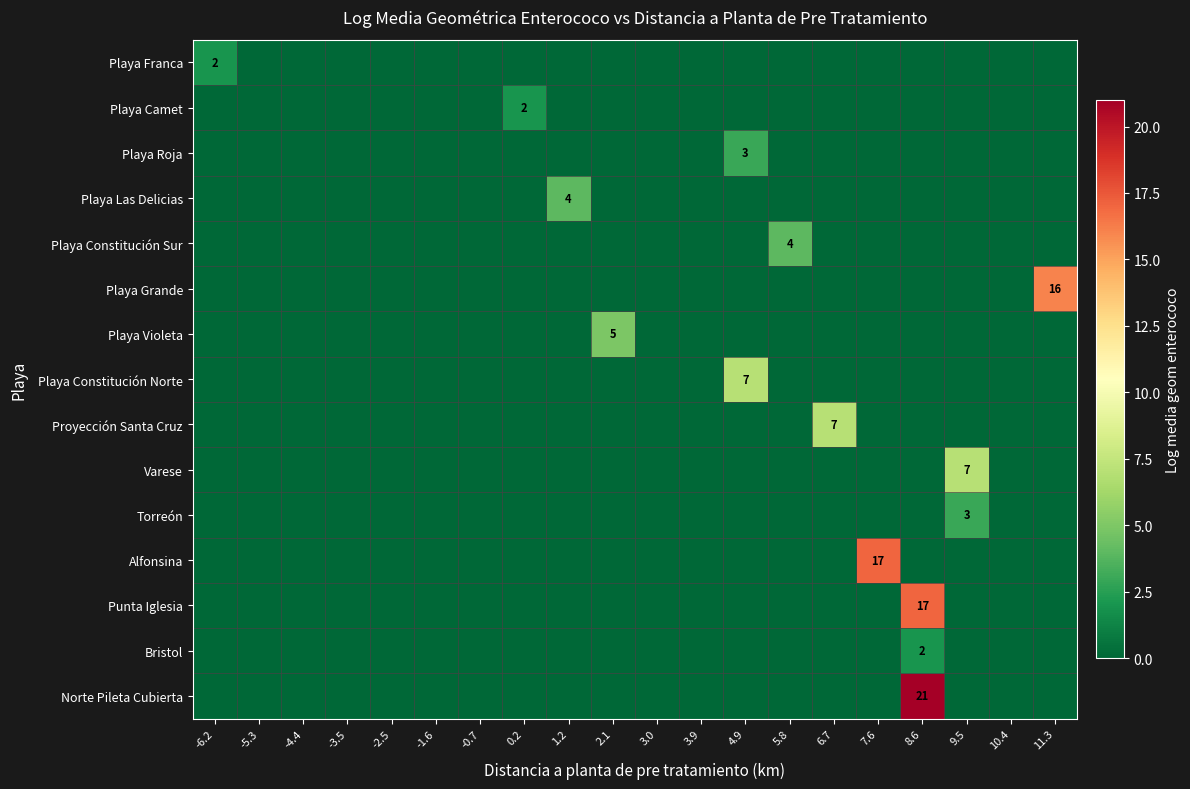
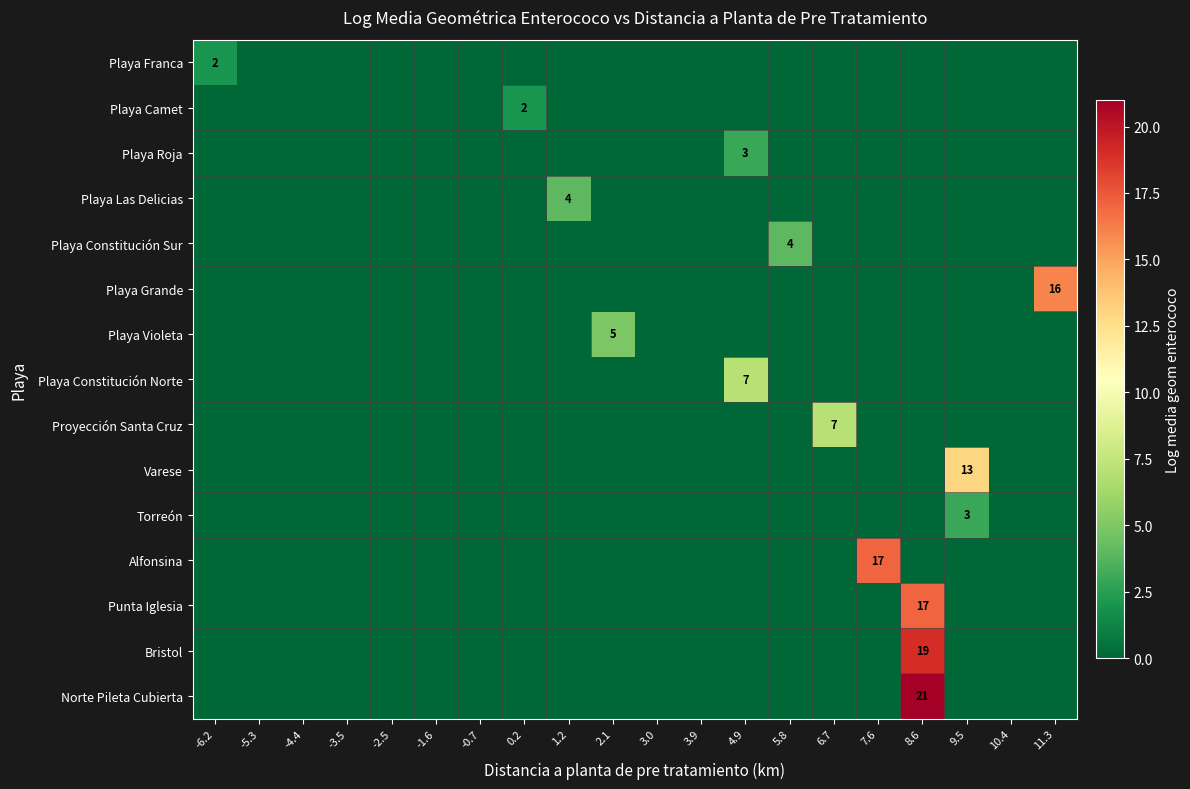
  {
    "Playa Franca": {
      "-6.2": 2
    },
    "Playa Camet": {
      "0.2": 2
    },
    "Playa Roja": {
      "4.9": 3
    },
    "Playa Las Delicias": {
      "1.2": 4
    },
    "Playa Constitución Sur": {
      "5.8": 4
    },
    "Playa Grande": {
      "11.3": 16
    },
    "Playa Violeta": {
      "2.1": 5
    },
    "Playa Constitución Norte": {
      "4.9": 7
    },
    "Proyección Santa Cruz": {
      "6.7": 7
    },
    "Varese": {
-     "9.5": 7
+     "9.5": 13
    },
    "Torreón": {
      "9.5": 3
    },
    "Alfonsina": {
      "7.6": 17
    },
    "Punta Iglesia": {
      "8.6": 17
    },
    "Bristol": {
-     "8.6": 2
+     "8.6": 19
    },
    "Norte Pileta Cubierta": {
      "8.6": 21
    }
  }
